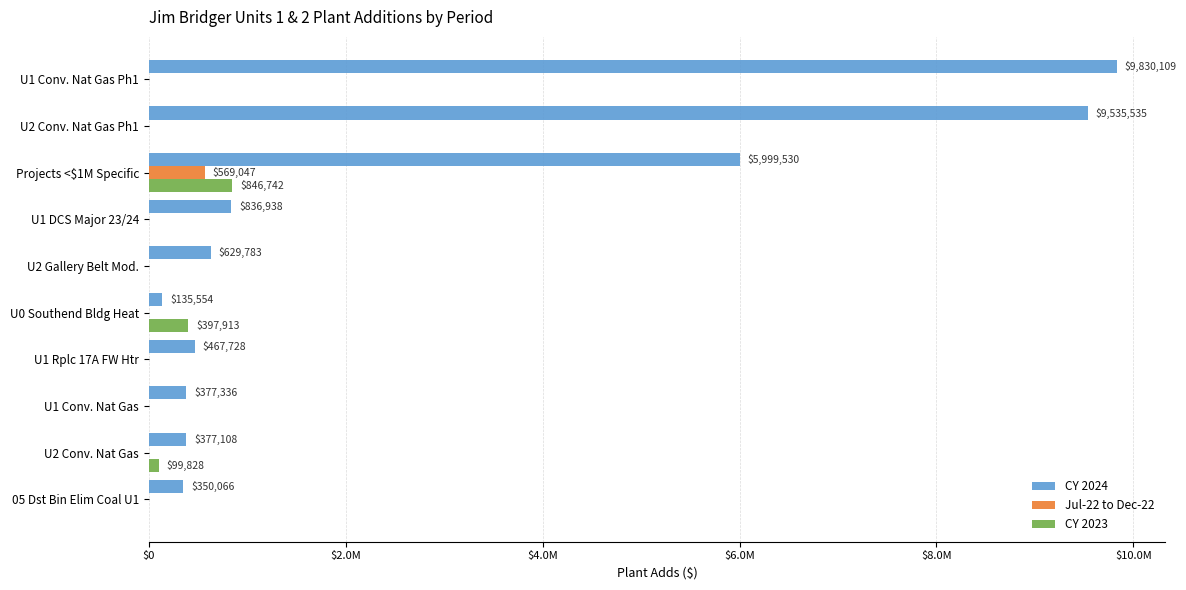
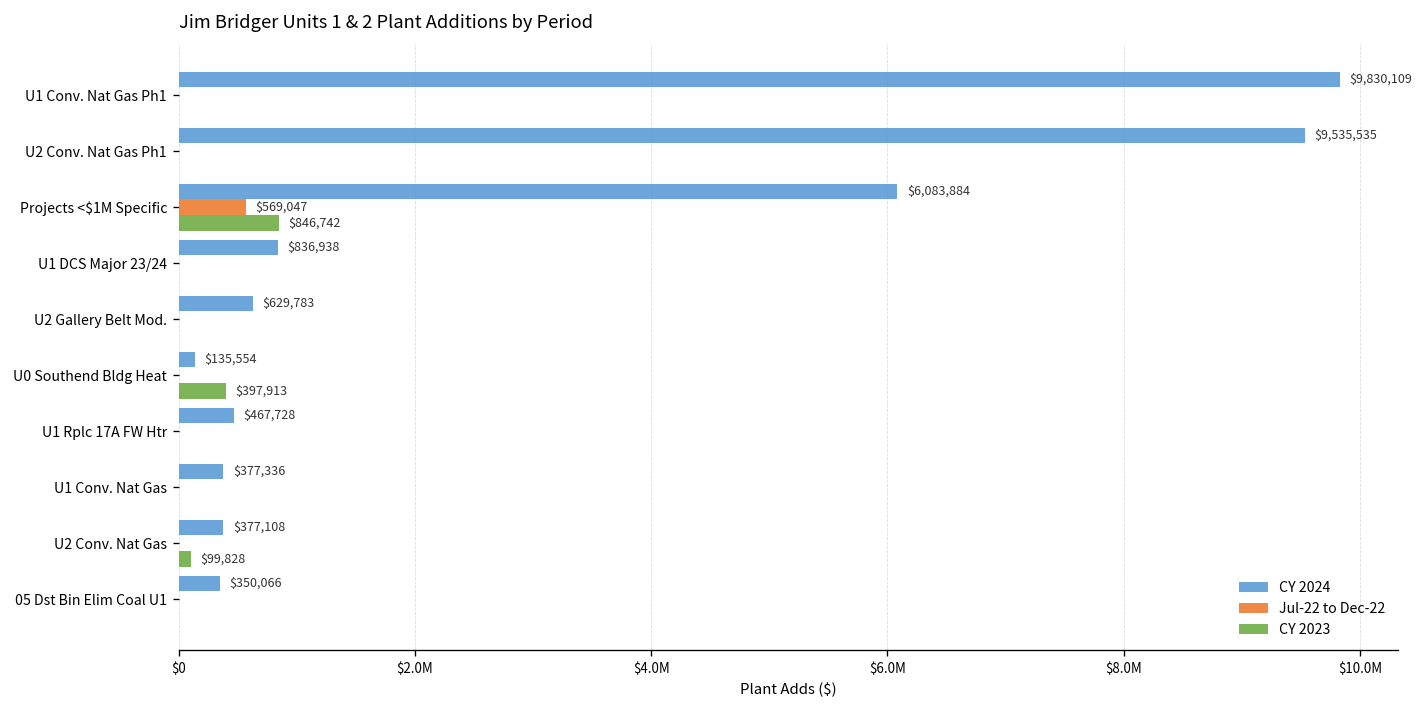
  {
    "CY 2024": {
      "U1 Conv. Nat Gas Ph1": "$9,830,109",
      "U2 Conv. Nat Gas Ph1": "$9,535,535",
-     "Projects <$1M Specific": "$5,999,530",
+     "Projects <$1M Specific": "$6,083,884",
      "U1 DCS Major 23/24": "$836,938",
      "U2 Gallery Belt Mod.": "$629,783",
      "U0 Southend Bldg Heat": "$135,554",
      "U1 Rplc 17A FW Htr": "$467,728",
      "U1 Conv. Nat Gas": "$377,336",
      "U2 Conv. Nat Gas": "$377,108",
      "05 Dst Bin Elim Coal U1": "$350,066"
    },
    "Jul-22 to Dec-22": {
      "Projects <$1M Specific": "$569,047"
    },
    "CY 2023": {
      "Projects <$1M Specific": "$846,742",
      "U0 Southend Bldg Heat": "$397,913",
      "U2 Conv. Nat Gas": "$99,828"
    }
  }
